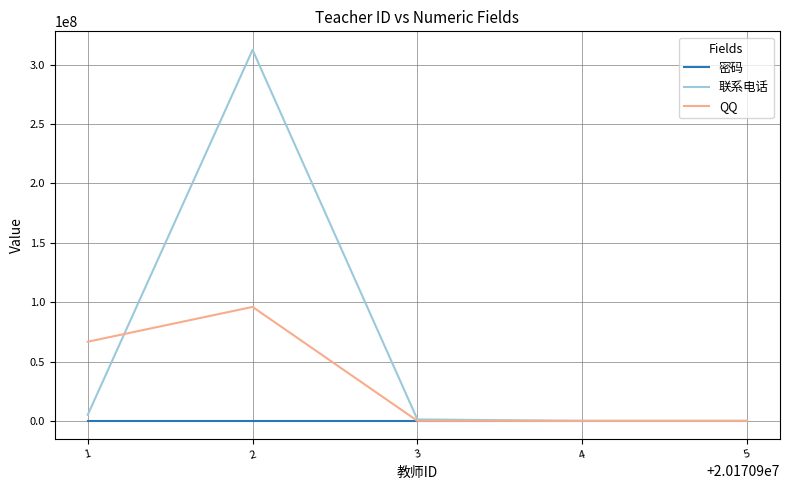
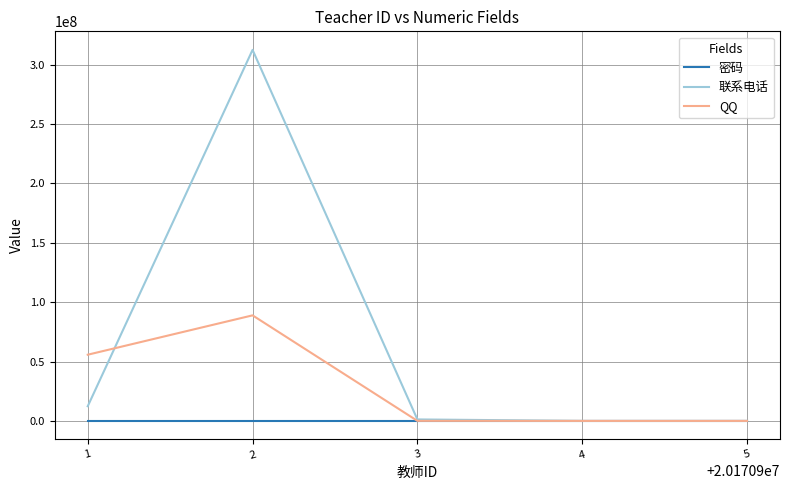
  {
    "密码": {
      "1": 0,
      "2": 0
    },
    "联系电话": {
-     "1": 5000000,
+     "1": 12000000,
      "2": 312000000
    },
    "QQ": {
-     "1": 67000000,
-     "2": 96000000
+     "1": 56000000,
+     "2": 89000000
    }
  }
